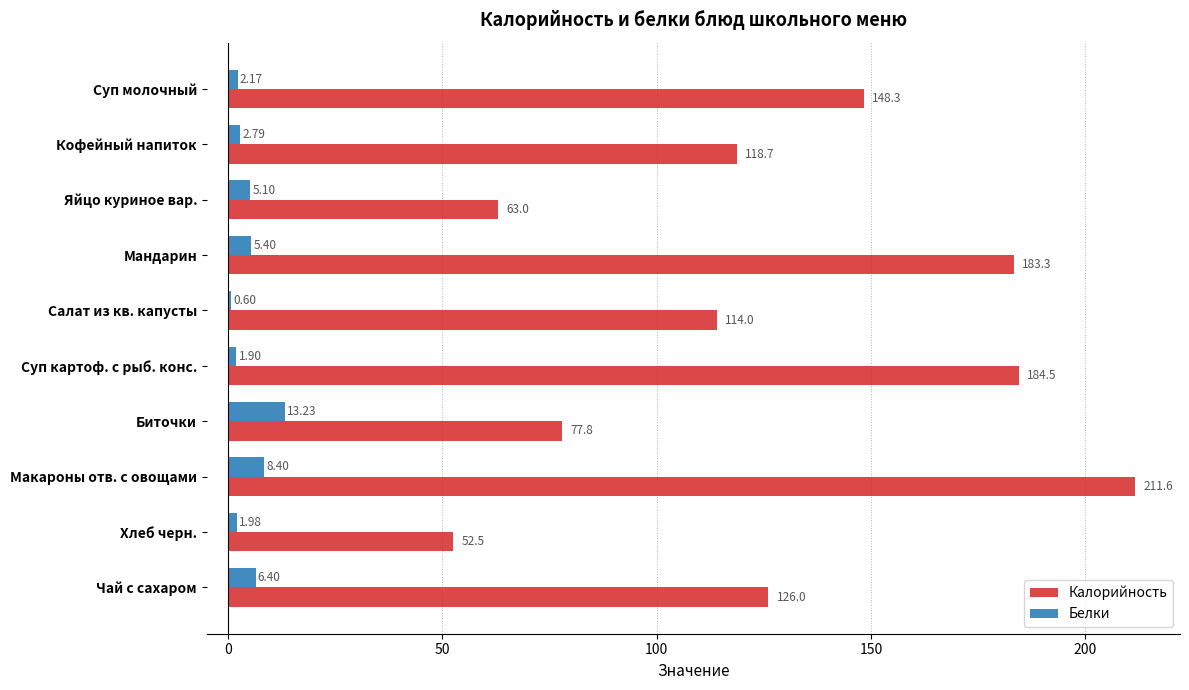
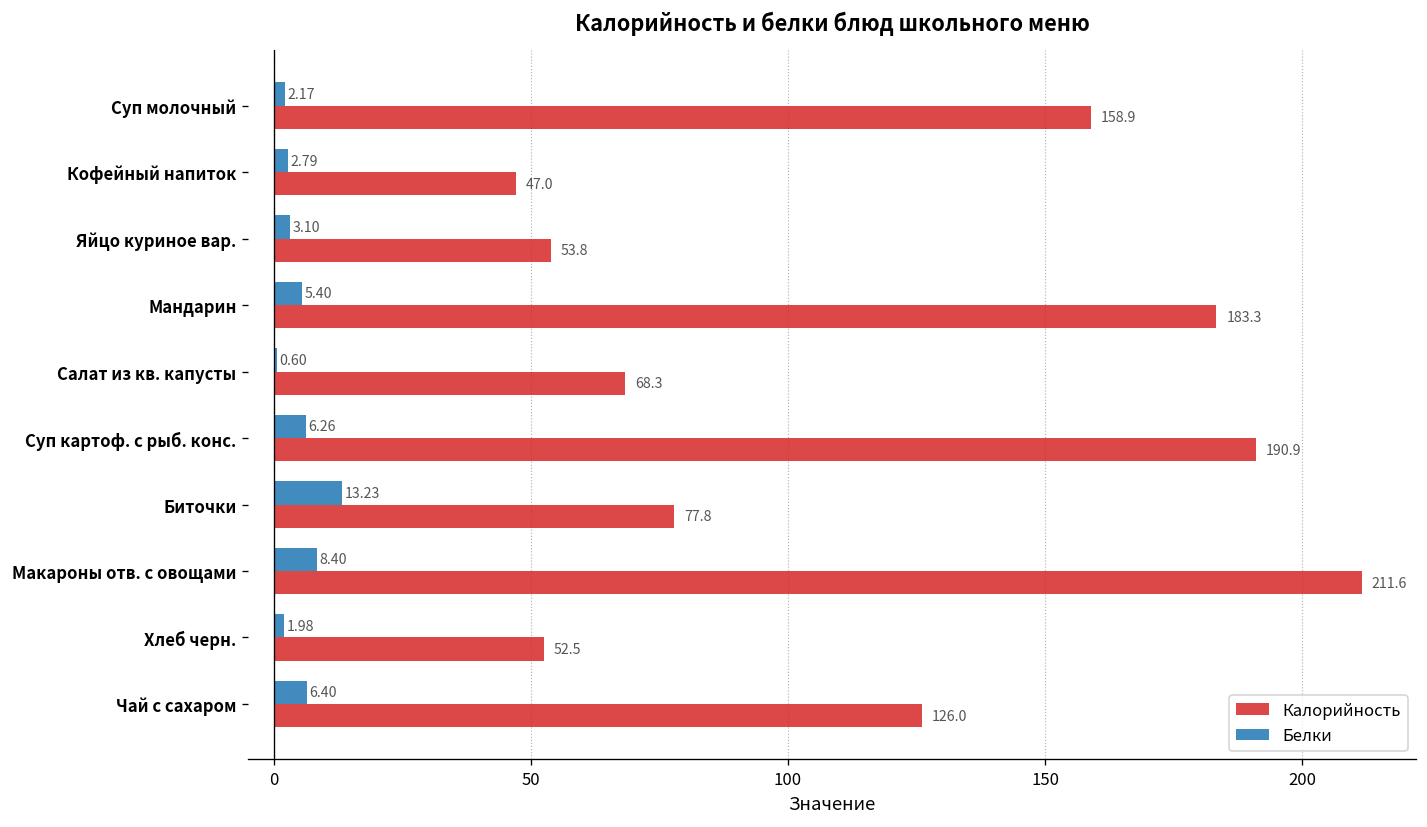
  {
    "Калорийность": {
-     "Суп молочный": 148.3,
-     "Кофейный напиток": 118.7,
-     "Яйцо куриное вар.": 63.0,
+     "Суп молочный": 158.9,
+     "Кофейный напиток": 47.0,
+     "Яйцо куриное вар.": 53.8,
      "Мандарин": 183.3,
-     "Салат из кв. капусты": 114.0,
-     "Суп картоф. с рыб. конс.": 184.5,
+     "Салат из кв. капусты": 68.3,
+     "Суп картоф. с рыб. конс.": 190.9,
      "Биточки": 77.8,
      "Макароны отв. с овощами": 211.6,
      "Хлеб черн.": 52.5,
      "Чай с сахаром": 126.0
    },
    "Белки": {
      "Суп молочный": 2.17,
      "Кофейный напиток": 2.79,
-     "Яйцо куриное вар.": 5.10,
+     "Яйцо куриное вар.": 3.10,
      "Мандарин": 5.40,
      "Салат из кв. капусты": 0.60,
-     "Суп картоф. с рыб. конс.": 1.90,
+     "Суп картоф. с рыб. конс.": 6.26,
      "Биточки": 13.23,
      "Макароны отв. с овощами": 8.40,
      "Хлеб черн.": 1.98,
      "Чай с сахаром": 6.40
    }
  }
